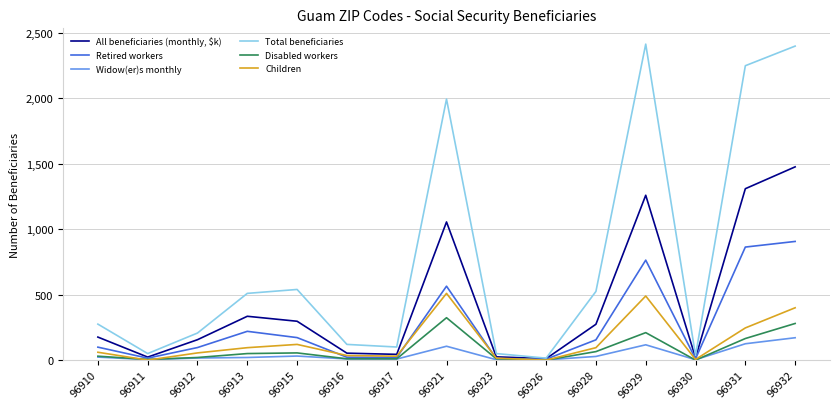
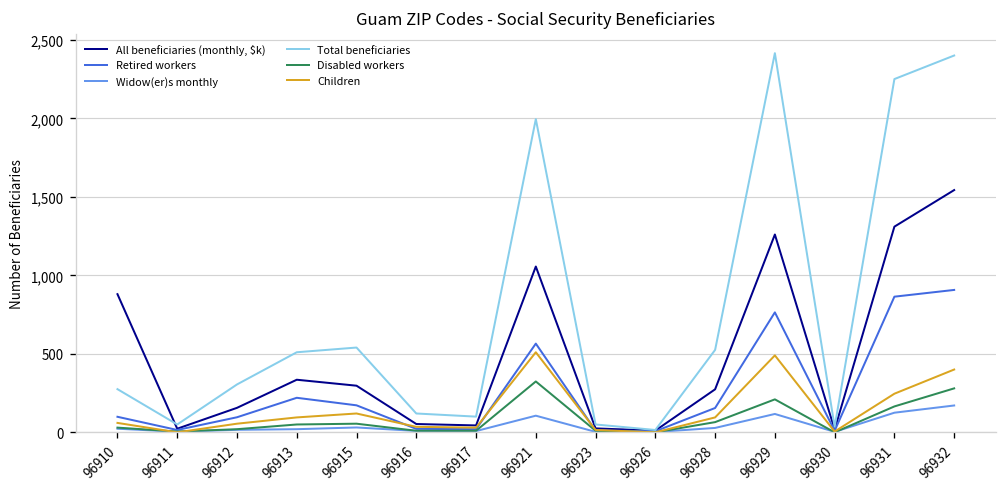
  {
    "All beneficiaries (monthly, $k)": {
-     "96910": "180",
+     "96910": "880",
      "96912": "160",
      "96913": "340",
      "96915": "300",
      "96921": "1,060",
      "96928": "270",
      "96929": "1,260",
      "96931": "1,310",
-     "96932": "1,480"
+     "96932": "1,540"
    },
    "Total beneficiaries": {
      "96910": "280",
      "96911": "50",
-     "96912": "210",
+     "96912": "310",
      "96913": "510",
      "96915": "540",
      "96916": "120",
      "96917": "100",
      "96921": "2,000",
      "96923": "50",
      "96928": "530",
      "96929": "2,420",
      "96931": "2,250",
      "96932": "2,400"
    },
    "Disabled workers": {
      "96913": "50",
      "96915": "60",
      "96921": "320",
      "96928": "70",
      "96929": "210",
      "96931": "170",
      "96932": "280"
    },
    "Children": {
      "96910": "60",
      "96912": "60",
      "96913": "100",
      "96915": "120",
      "96921": "510",
      "96928": "100",
      "96929": "490",
      "96931": "250",
      "96932": "400"
    }
  }
